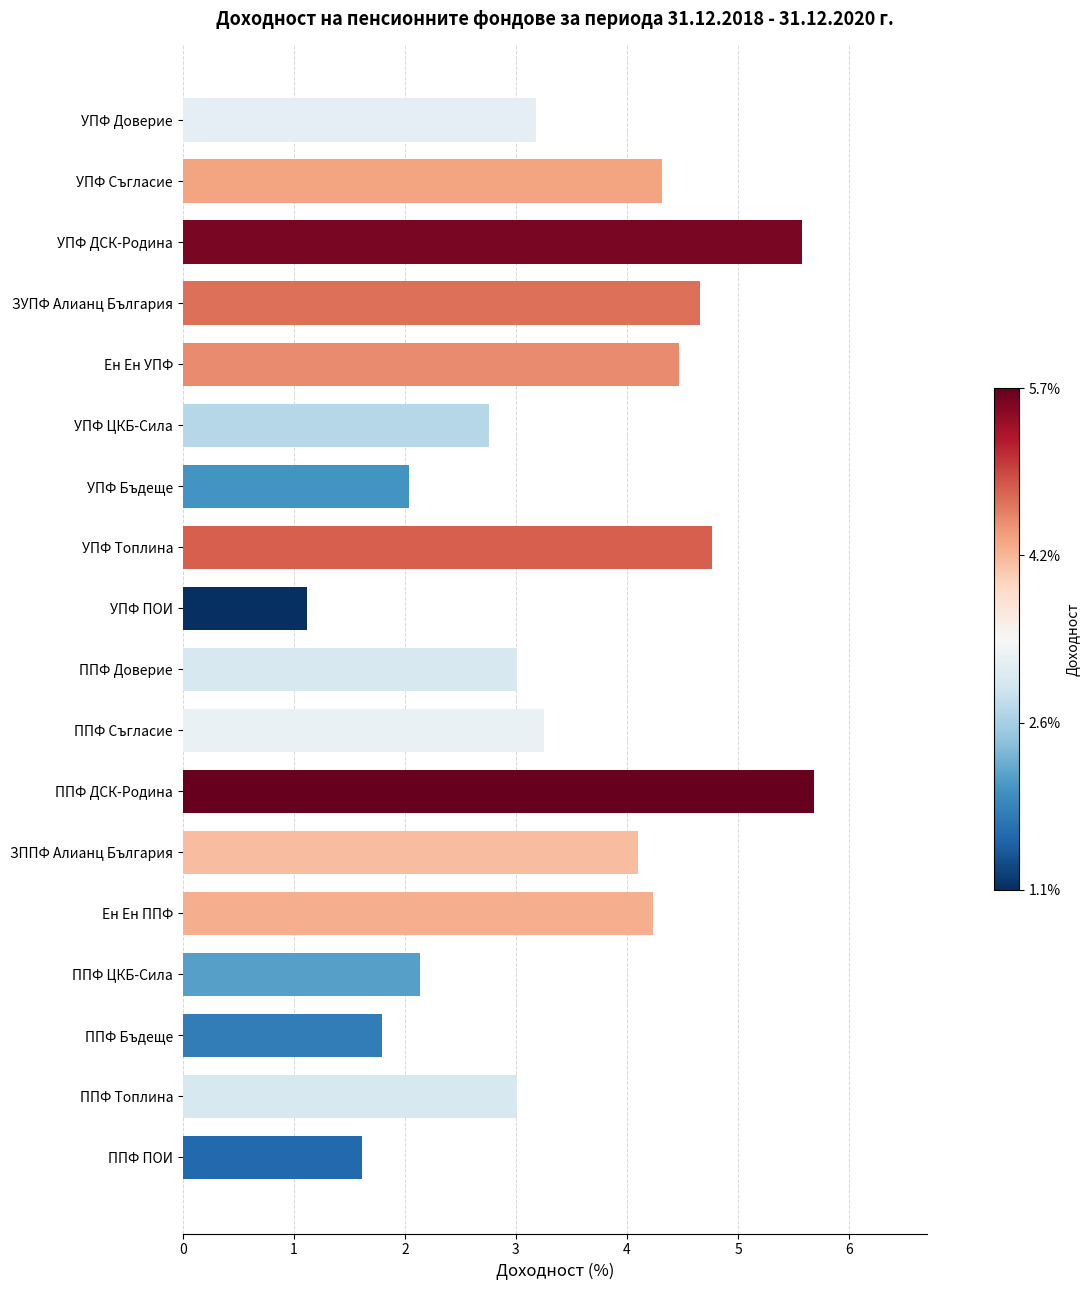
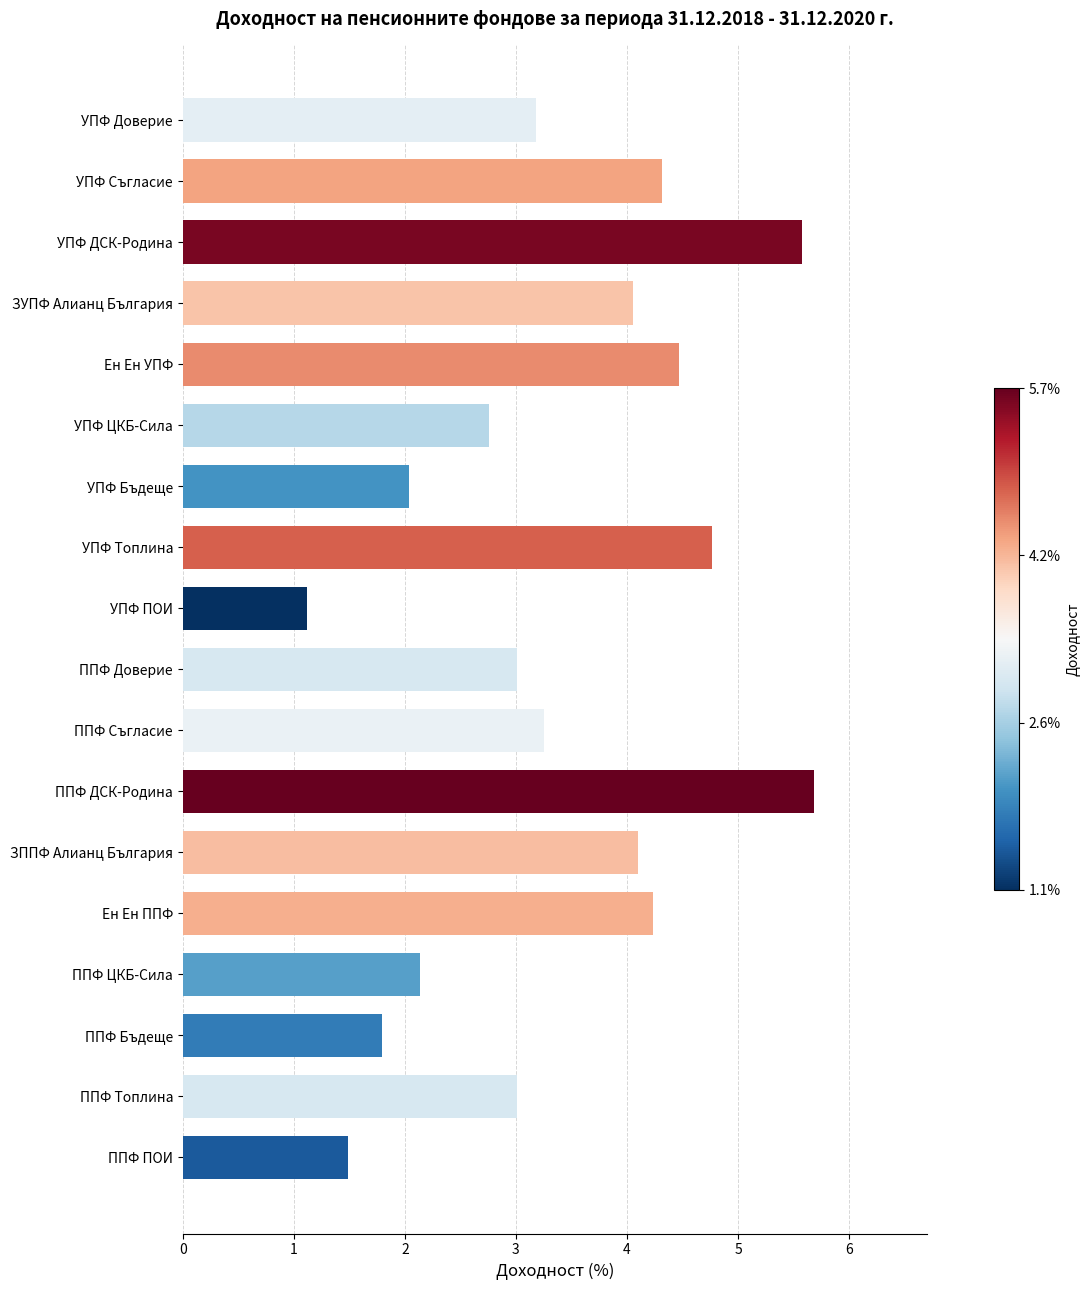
  {
    "УПФ Доверие": 3.18,
    "УПФ Съгласие": 4.32,
    "УПФ ДСК-Родина": 5.57,
-   "ЗУПФ Алианц България": 4.66,
+   "ЗУПФ Алианц България": 4.05,
    "Ен Ен УПФ": 4.47,
    "УПФ ЦКБ-Сила": 2.76,
    "УПФ Бъдеще": 2.03,
    "УПФ Топлина": 4.76,
    "УПФ ПОИ": 1.12,
    "ППФ Доверие": 3.01,
    "ППФ Съгласие": 3.25,
    "ППФ ДСК-Родина": 5.68,
    "ЗППФ Алианц България": 4.10,
    "Ен Ен ППФ": 4.23,
    "ППФ ЦКБ-Сила": 2.13,
    "ППФ Бъдеще": 1.80,
    "ППФ Топлина": 3.01,
-   "ППФ ПОИ": 1.61
+   "ППФ ПОИ": 1.49
  }
